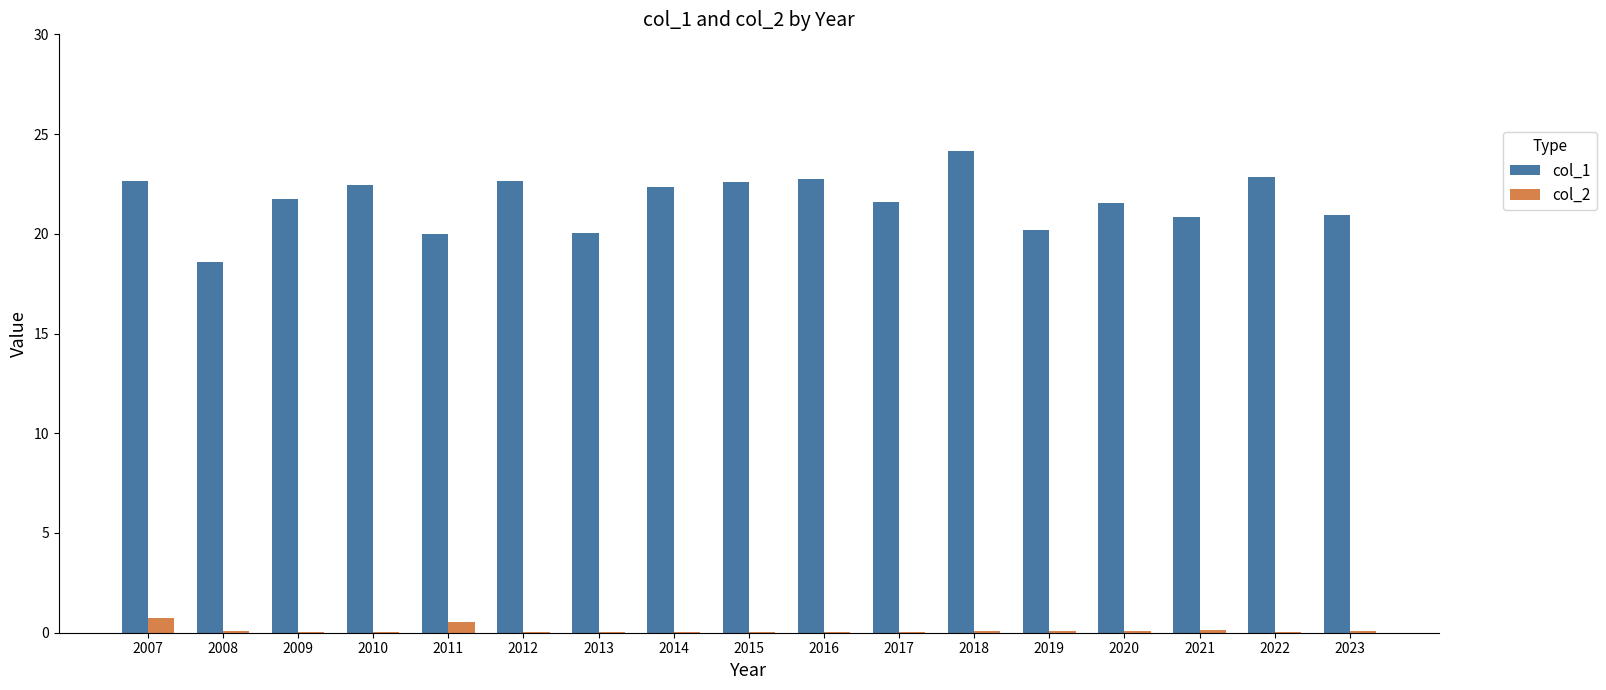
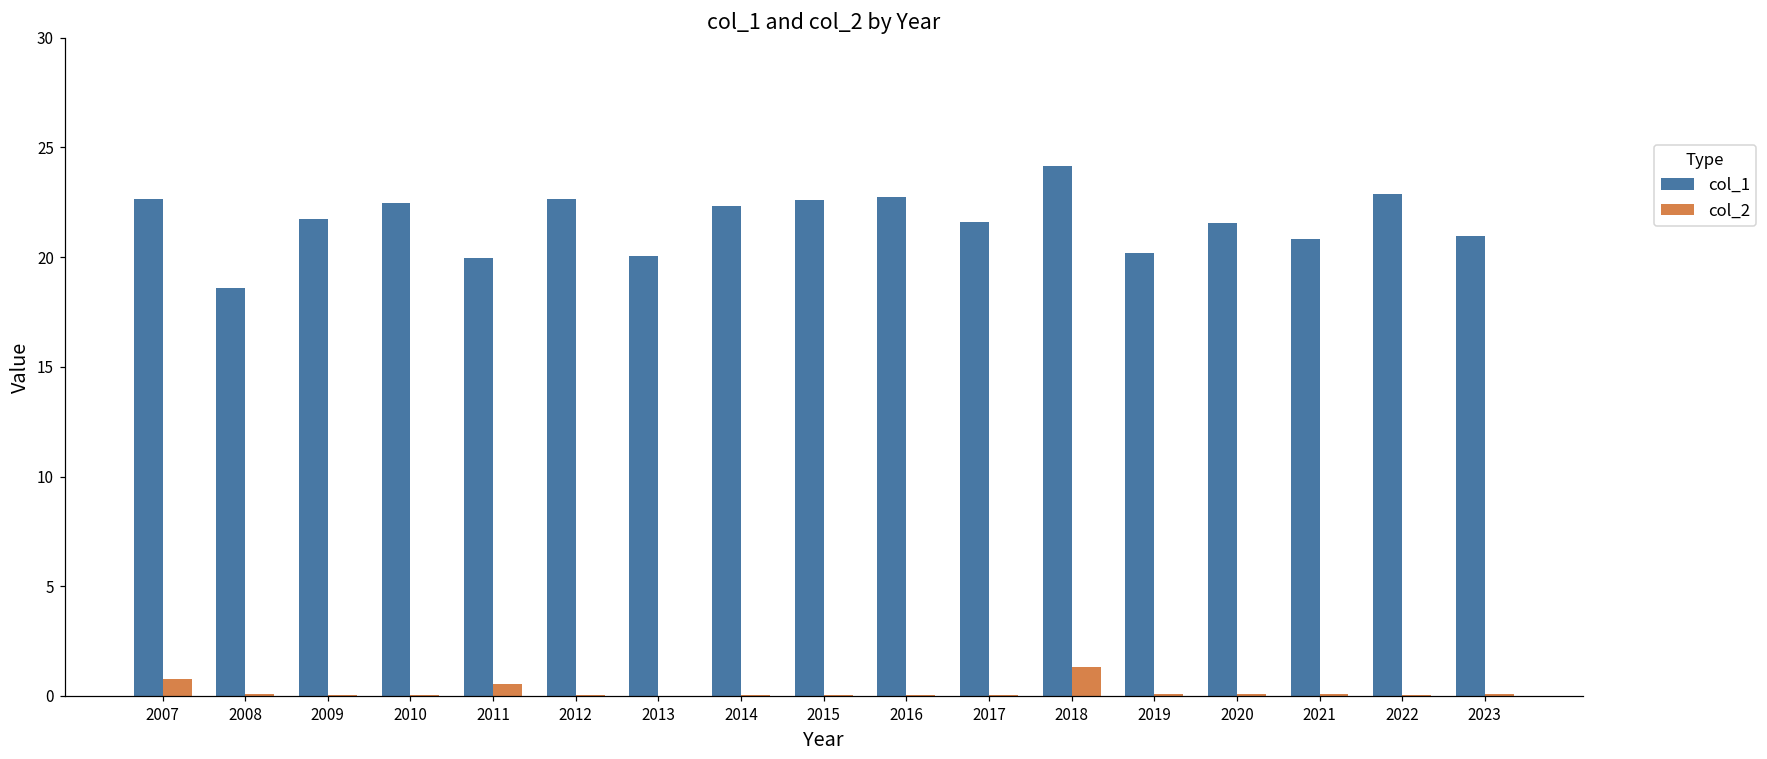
  {
    "col_1": {
      "2007": 22.6,
      "2008": 18.6,
      "2009": 21.7,
      "2010": 22.5,
      "2011": 20.0,
      "2012": 22.7,
      "2013": 20.1,
      "2014": 22.3,
      "2015": 22.6,
      "2016": 22.7,
      "2017": 21.6,
      "2018": 24.1,
      "2019": 20.2,
      "2020": 21.6,
      "2021": 20.8,
      "2022": 22.9,
      "2023": 21.0
    },
    "col_2": {
      "2007": 0.8,
      "2011": 0.5,
-     "2018": 0.1
+     "2018": 1.3
    }
  }
